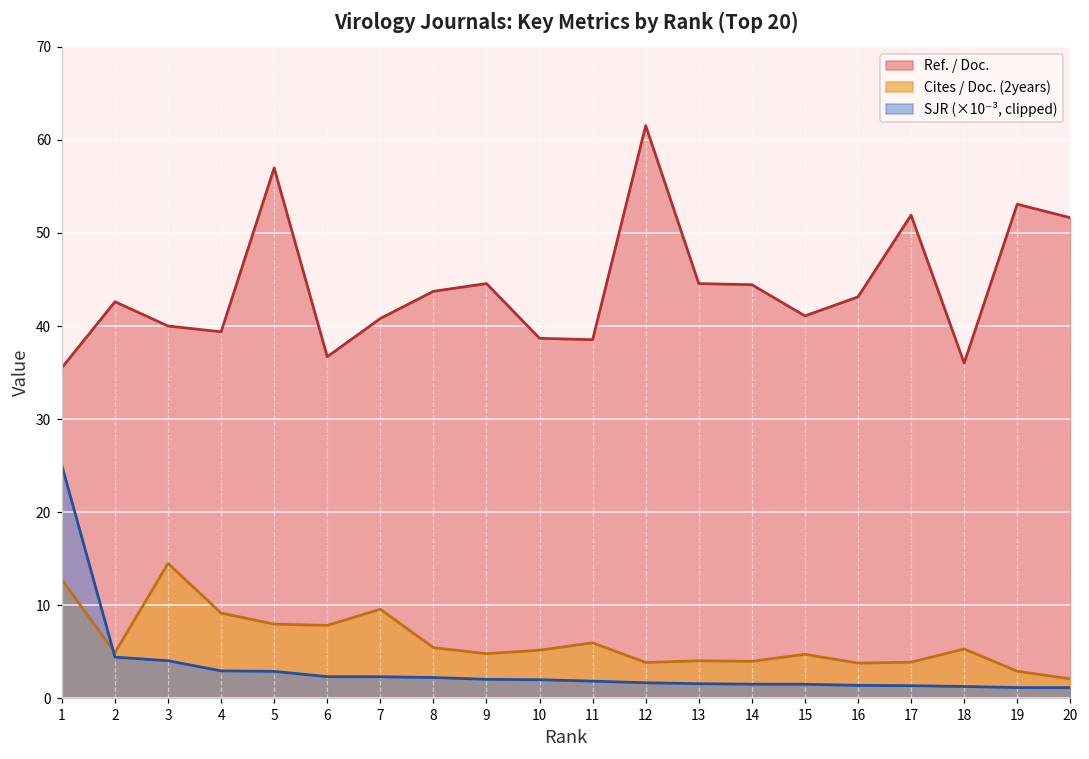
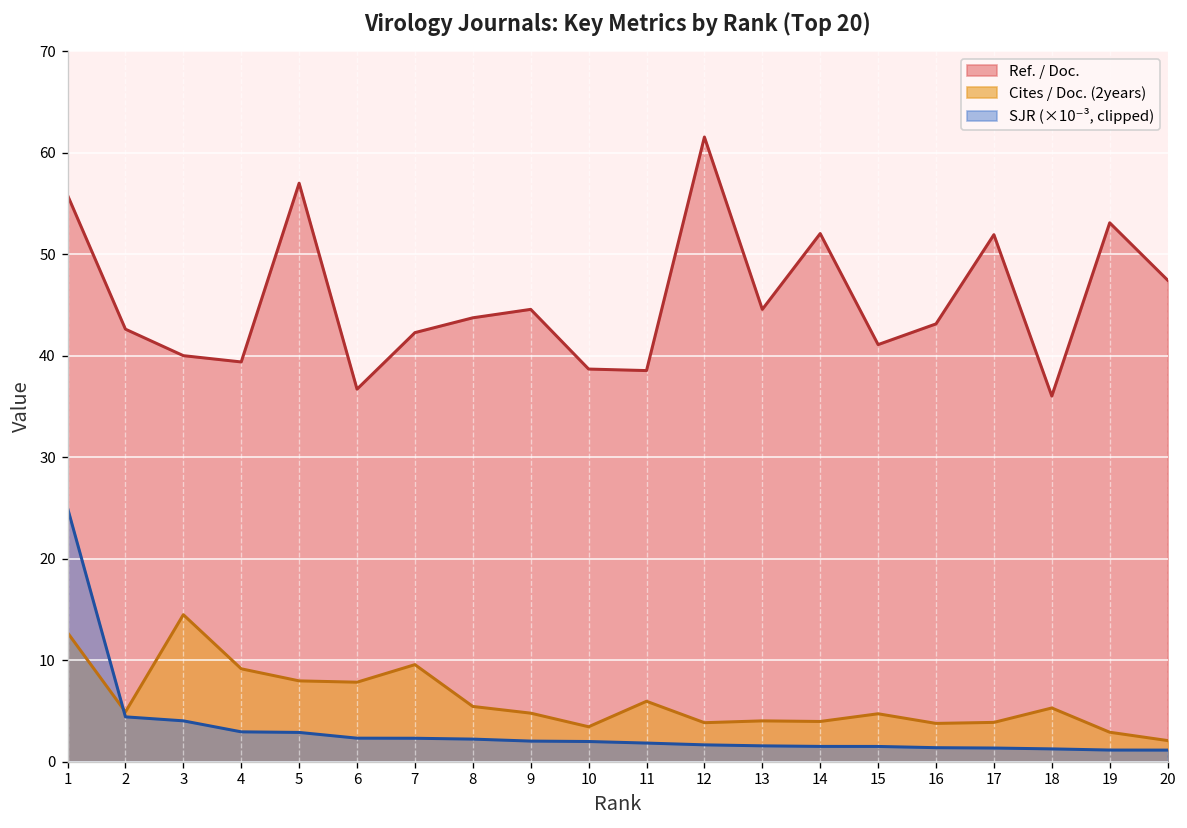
  {
    "Ref. / Doc.": {
-     "1": 36,
+     "1": 56,
      "2": 43,
      "3": 40,
      "4": 39,
      "5": 57,
      "6": 37,
-     "7": 41,
+     "7": 42,
      "8": 44,
      "9": 45,
      "10": 39,
      "11": 39,
      "12": 62,
      "13": 45,
-     "14": 44,
+     "14": 52,
      "15": 41,
      "16": 43,
      "17": 52,
      "18": 36,
      "19": 53,
-     "20": 52
+     "20": 47
    },
    "Cites / Doc. (2years)": {
      "1": 13,
      "2": 5,
      "3": 14,
      "4": 9,
      "5": 8,
      "6": 8,
      "7": 10,
      "8": 5,
      "9": 5,
-     "10": 5,
+     "10": 3,
      "11": 6,
      "12": 4,
      "13": 4,
      "14": 4,
      "15": 5,
      "16": 4,
      "17": 4,
      "18": 5,
      "19": 3,
      "20": 2
    },
    "SJR (×10⁻³, clipped)": {
      "1": 25,
      "2": 4,
      "3": 4,
      "4": 3,
      "5": 3,
      "6": 2,
      "7": 2,
      "8": 2,
      "9": 2,
      "10": 2,
      "11": 2,
      "12": 2,
      "13": 2,
      "14": 2,
      "15": 2,
      "16": 1,
      "17": 1,
      "18": 1,
      "19": 1,
      "20": 1
    }
  }
